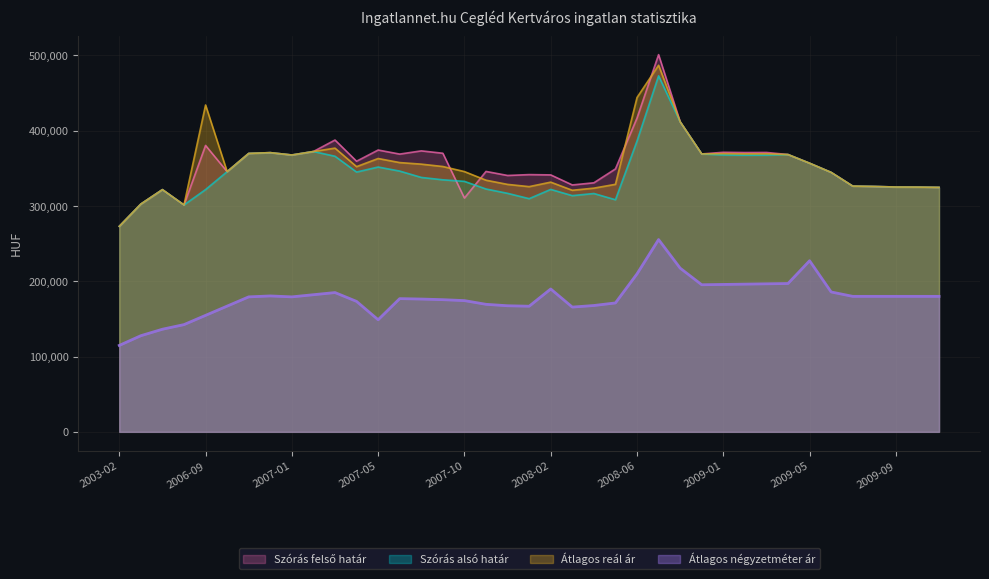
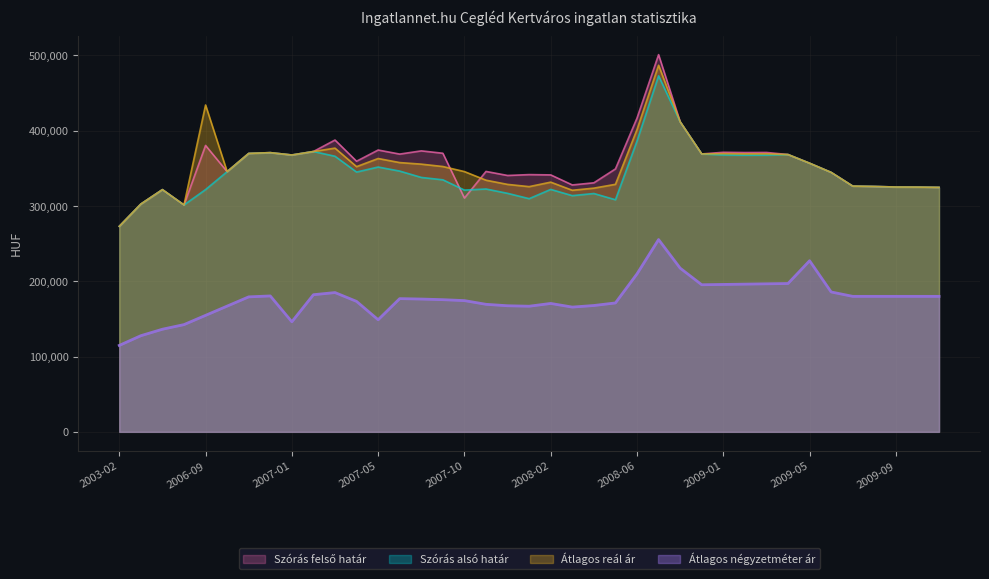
  {
    "Szórás felső határ": {
      "2006-09": "380,000",
      "2007-05": "370,000",
      "2007-10": "310,000",
      "2008-02": "340,000",
      "2008-06": "420,000"
    },
    "Szórás alsó határ": {
      "2006-09": "320,000",
      "2007-05": "350,000",
-     "2007-10": "330,000",
+     "2007-10": "320,000",
      "2008-02": "320,000",
      "2008-06": "390,000"
    },
    "Átlagos reál ár": {
      "2006-09": "430,000",
      "2007-05": "360,000",
      "2007-10": "350,000",
      "2008-02": "330,000",
-     "2008-06": "440,000"
+     "2008-06": "400,000"
    },
    "Átlagos négyzetméter ár": {
      "2003-02": "110,000",
      "2006-09": "150,000",
-     "2007-01": "180,000",
+     "2007-01": "150,000",
      "2007-05": "150,000",
      "2007-10": "170,000",
-     "2008-02": "190,000",
+     "2008-02": "170,000",
      "2008-06": "210,000",
      "2009-01": "200,000",
      "2009-05": "230,000",
      "2009-09": "180,000"
    }
  }
